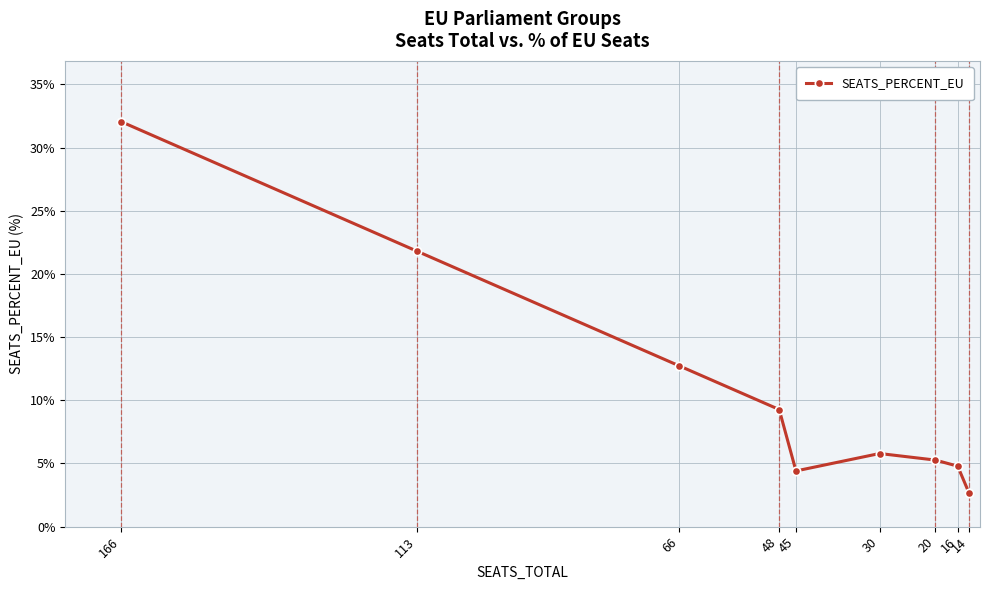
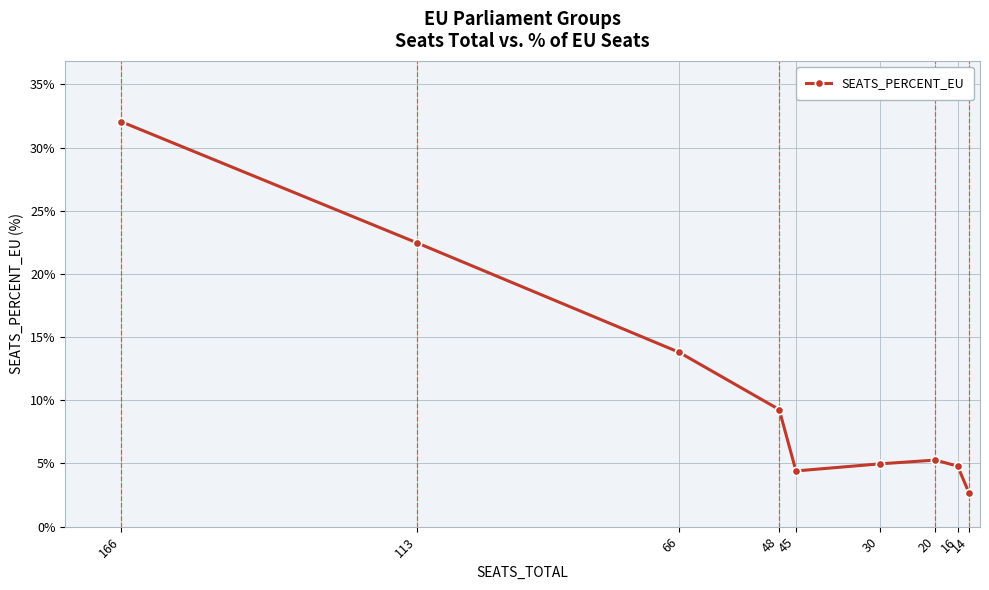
  {
    "166": "32.1%",
-   "113": "21.8%",
-   "66": "12.7%",
+   "113": "22.5%",
+   "66": "13.8%",
    "48": "9.3%",
    "45": "4.4%",
-   "30": "5.8%",
+   "30": "5.0%",
    "20": "5.3%",
    "16": "4.8%",
    "14": "2.7%"
  }
